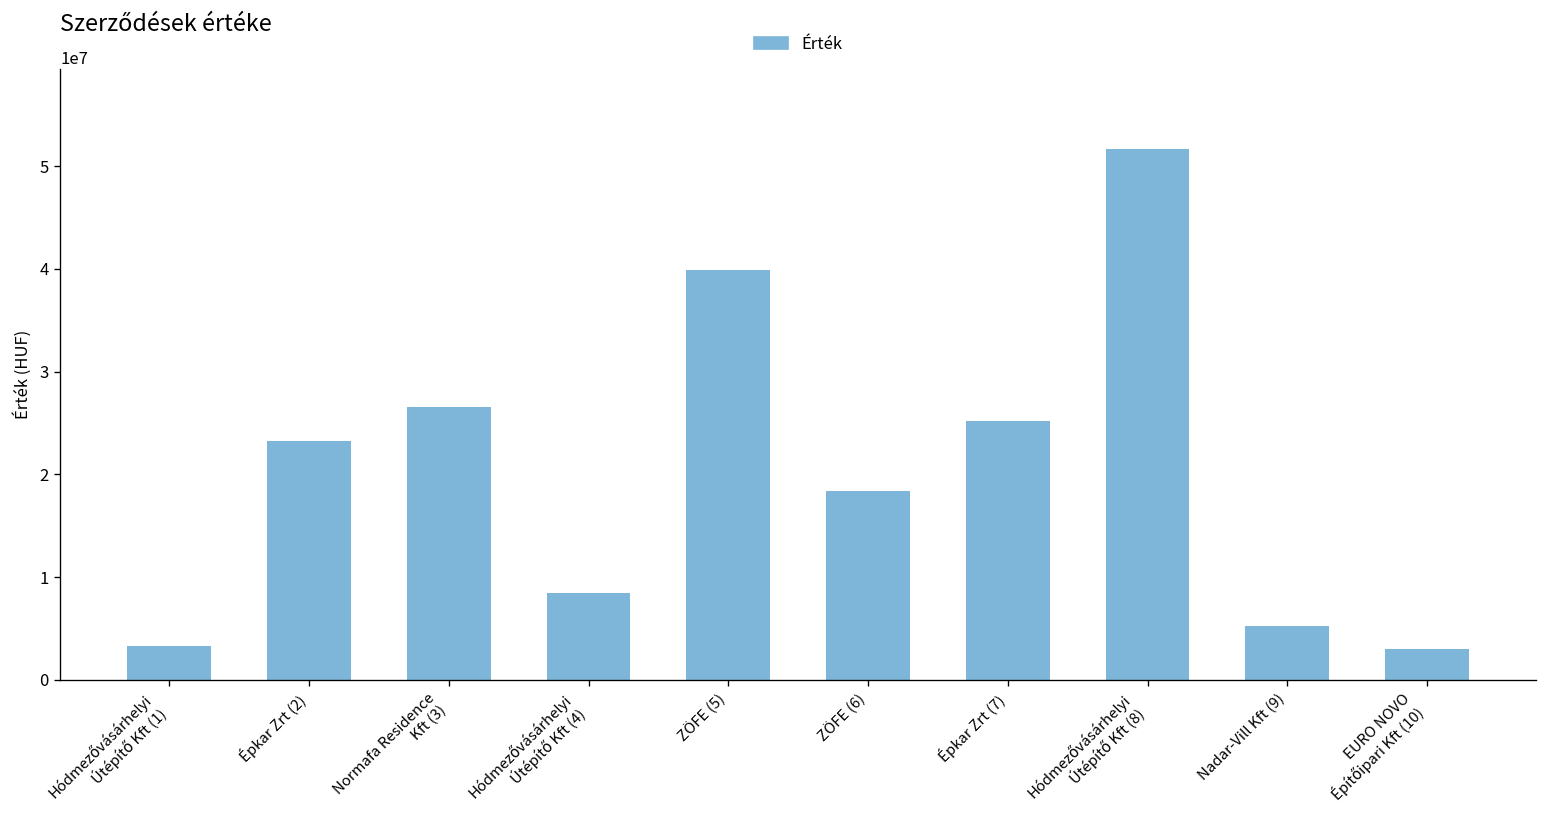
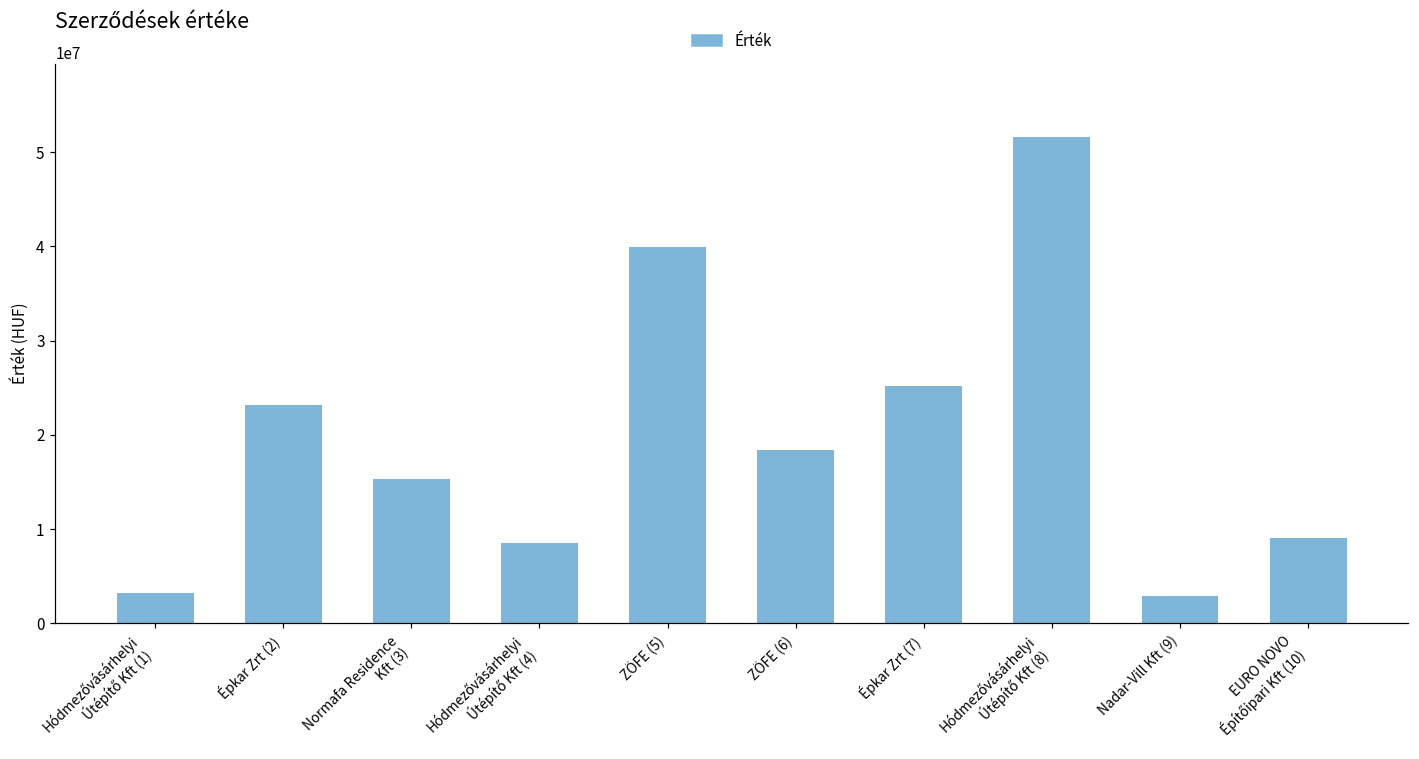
  {
    "Hódmezővásárhelyi Útépítő Kft (1)": 3000000,
    "Épkar Zrt (2)": 23000000,
-   "Normafa Residence Kft (3)": 27000000,
+   "Normafa Residence Kft (3)": 15000000,
    "Hódmezővásárhelyi Útépítő Kft (4)": 8000000,
    "ZÖFE (5)": 40000000,
    "ZÖFE (6)": 18000000,
    "Épkar Zrt (7)": 25000000,
    "Hódmezővásárhelyi Útépítő Kft (8)": 52000000,
-   "Nadar-Vill Kft (9)": 5000000,
-   "EURO NOVO Építőipari Kft (10)": 3000000
+   "Nadar-Vill Kft (9)": 3000000,
+   "EURO NOVO Építőipari Kft (10)": 9000000
  }
